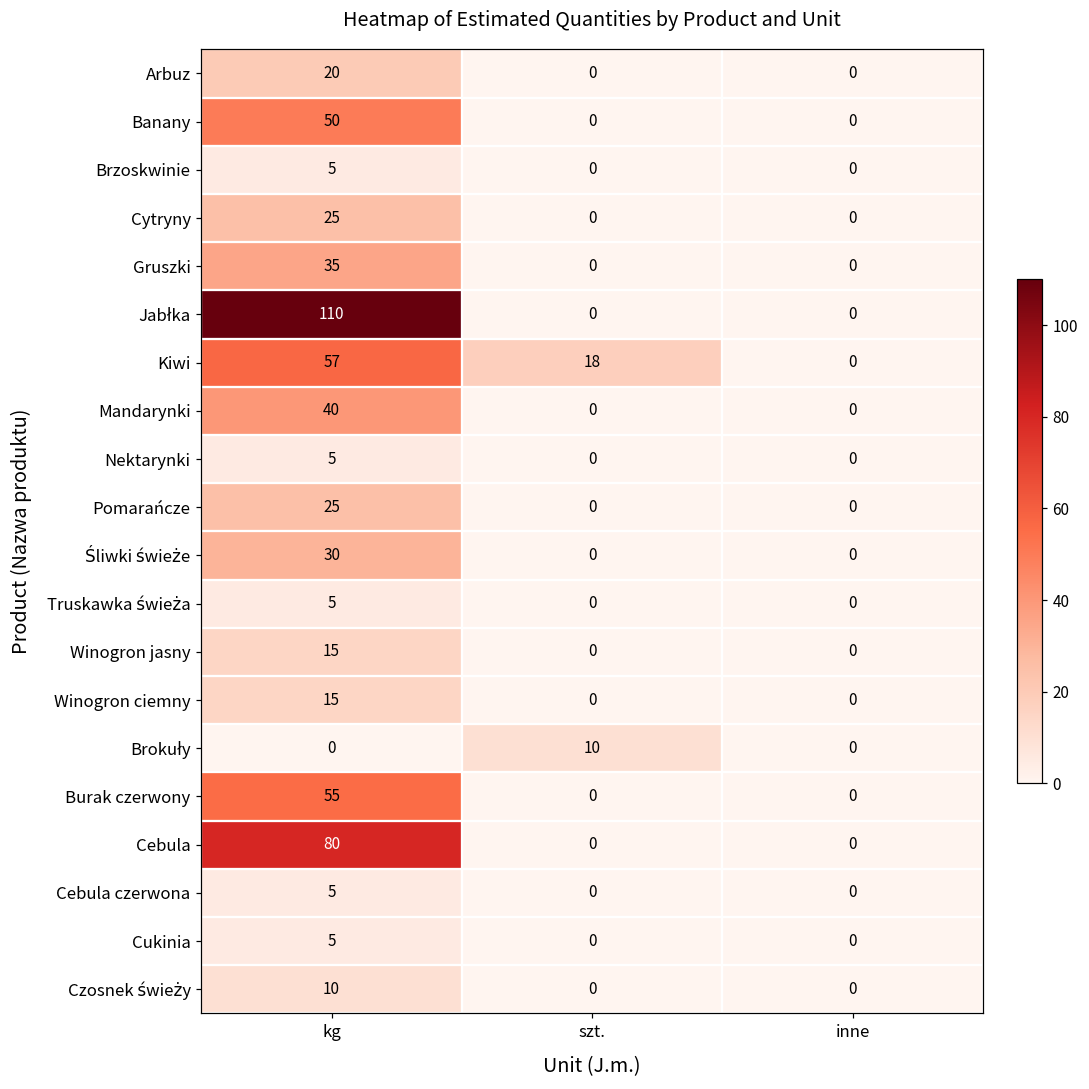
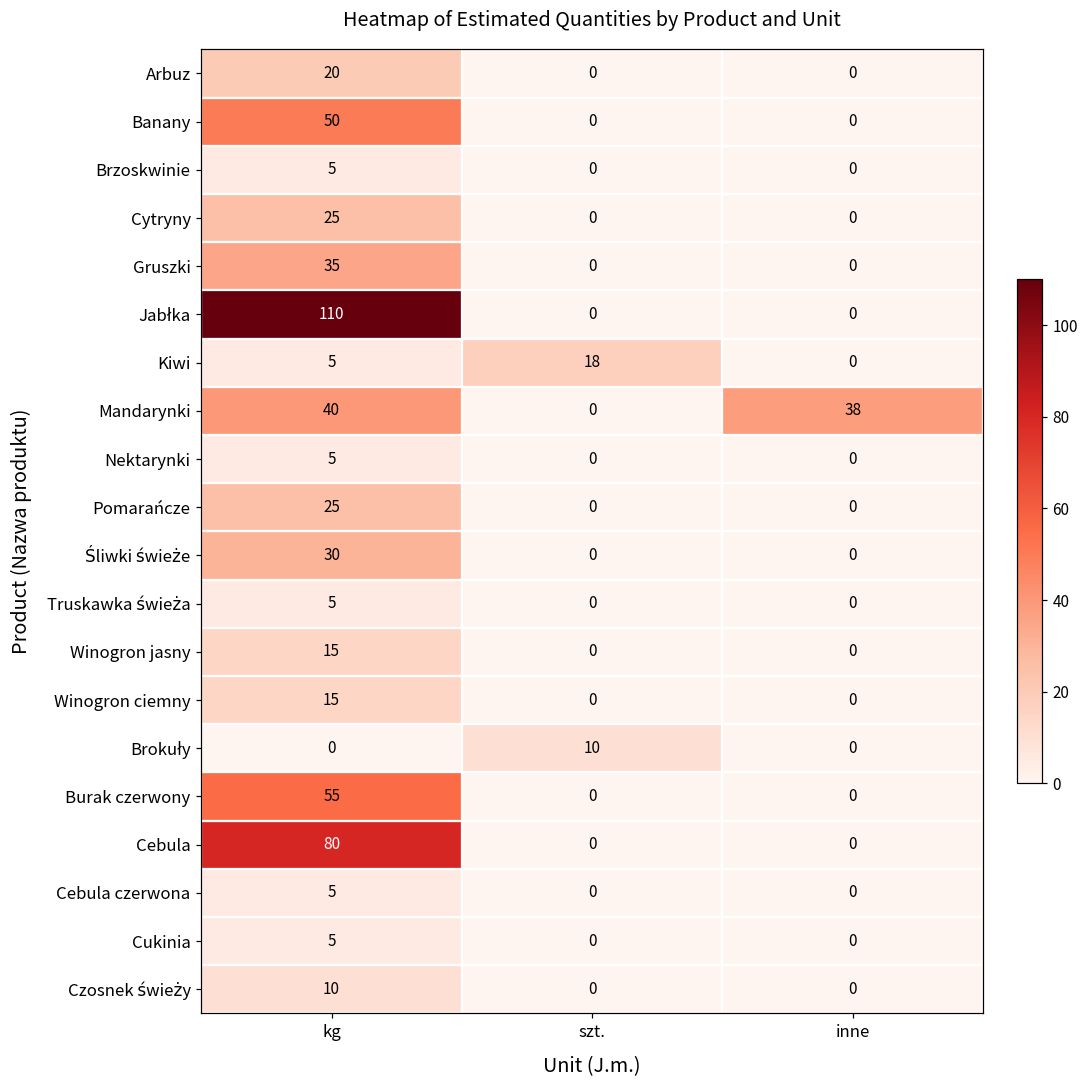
  {
    "Arbuz": {
      "kg": 20,
      "szt.": 0,
      "inne": 0
    },
    "Banany": {
      "kg": 50,
      "szt.": 0,
      "inne": 0
    },
    "Brzoskwinie": {
      "kg": 5,
      "szt.": 0,
      "inne": 0
    },
    "Cytryny": {
      "kg": 25,
      "szt.": 0,
      "inne": 0
    },
    "Gruszki": {
      "kg": 35,
      "szt.": 0,
      "inne": 0
    },
    "Jabłka": {
      "kg": 110,
      "szt.": 0,
      "inne": 0
    },
    "Kiwi": {
-     "kg": 57,
+     "kg": 5,
      "szt.": 18,
      "inne": 0
    },
    "Mandarynki": {
      "kg": 40,
      "szt.": 0,
-     "inne": 0
+     "inne": 38
    },
    "Nektarynki": {
      "kg": 5,
      "szt.": 0,
      "inne": 0
    },
    "Pomarańcze": {
      "kg": 25,
      "szt.": 0,
      "inne": 0
    },
    "Śliwki świeże": {
      "kg": 30,
      "szt.": 0,
      "inne": 0
    },
    "Truskawka świeża": {
      "kg": 5,
      "szt.": 0,
      "inne": 0
    },
    "Winogron jasny": {
      "kg": 15,
      "szt.": 0,
      "inne": 0
    },
    "Winogron ciemny": {
      "kg": 15,
      "szt.": 0,
      "inne": 0
    },
    "Brokuły": {
      "kg": 0,
      "szt.": 10,
      "inne": 0
    },
    "Burak czerwony": {
      "kg": 55,
      "szt.": 0,
      "inne": 0
    },
    "Cebula": {
      "kg": 80,
      "szt.": 0,
      "inne": 0
    },
    "Cebula czerwona": {
      "kg": 5,
      "szt.": 0,
      "inne": 0
    },
    "Cukinia": {
      "kg": 5,
      "szt.": 0,
      "inne": 0
    },
    "Czosnek świeży": {
      "kg": 10,
      "szt.": 0,
      "inne": 0
    }
  }
